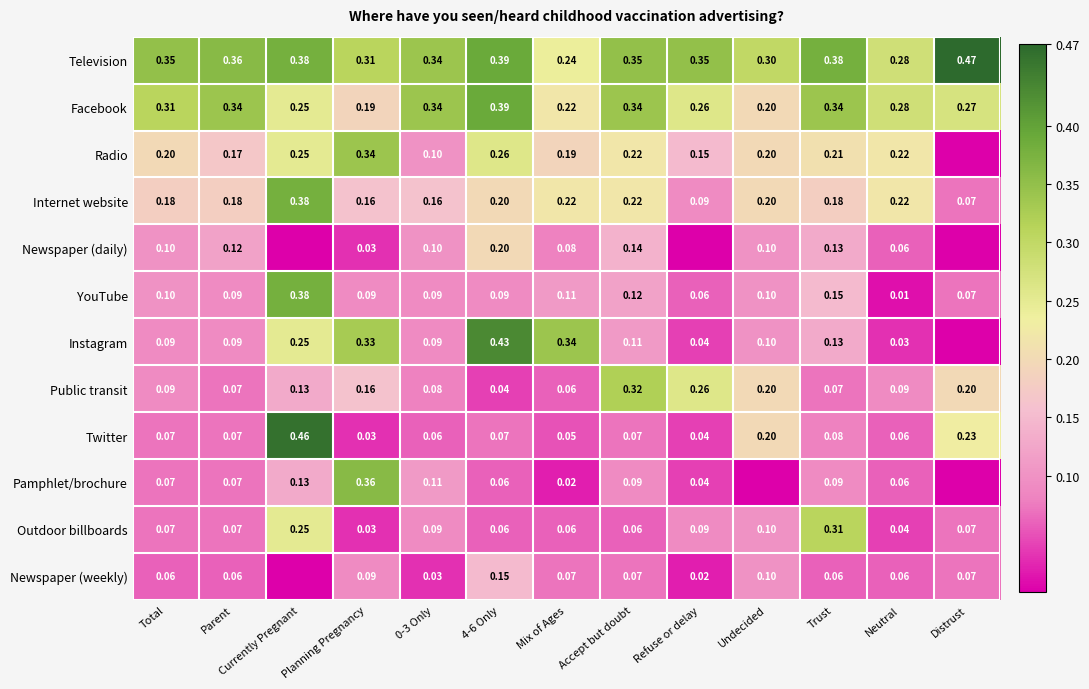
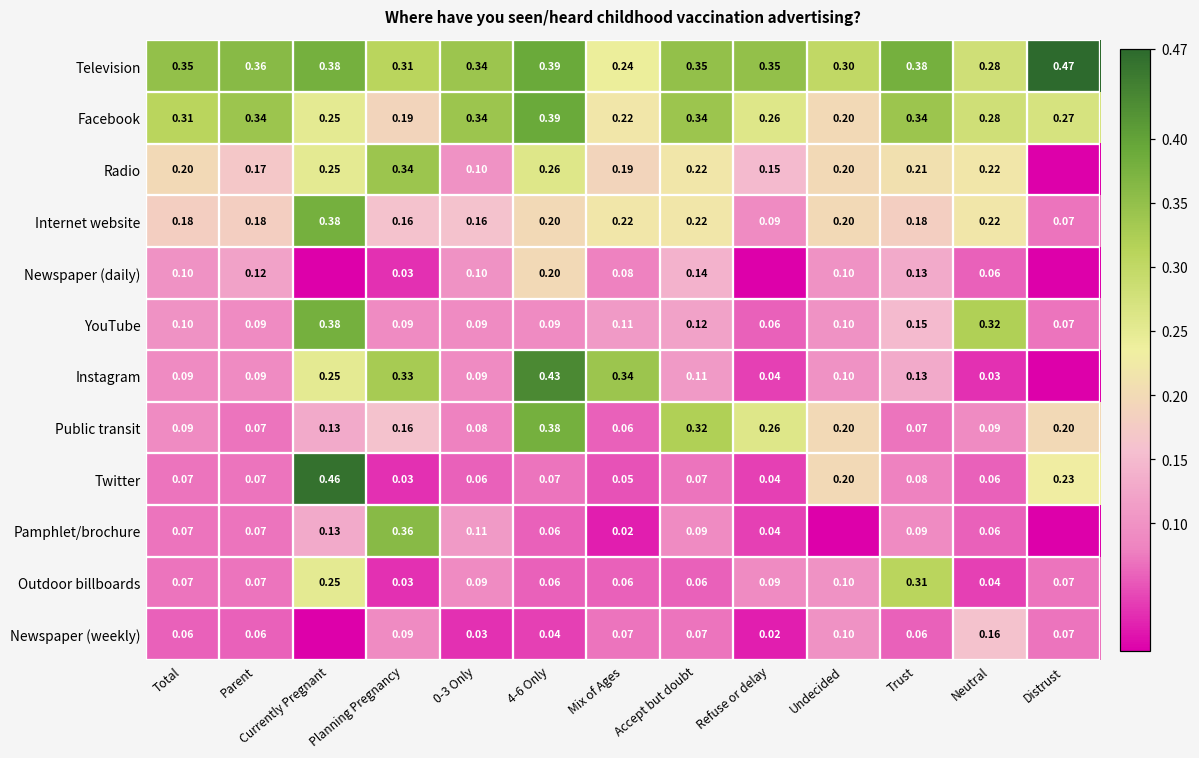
  {
    "Television": {
      "Total": 0.35,
      "Parent": 0.36,
      "Currently Pregnant": 0.38,
      "Planning Pregnancy": 0.31,
      "0-3 Only": 0.34,
      "4-6 Only": 0.39,
      "Mix of Ages": 0.24,
      "Accept but doubt": 0.35,
      "Refuse or delay": 0.35,
      "Undecided": 0.30,
      "Trust": 0.38,
      "Neutral": 0.28,
      "Distrust": 0.47
    },
    "Facebook": {
      "Total": 0.31,
      "Parent": 0.34,
      "Currently Pregnant": 0.25,
      "Planning Pregnancy": 0.19,
      "0-3 Only": 0.34,
      "4-6 Only": 0.39,
      "Mix of Ages": 0.22,
      "Accept but doubt": 0.34,
      "Refuse or delay": 0.26,
      "Undecided": 0.20,
      "Trust": 0.34,
      "Neutral": 0.28,
      "Distrust": 0.27
    },
    "Radio": {
      "Total": 0.20,
      "Parent": 0.17,
      "Currently Pregnant": 0.25,
      "Planning Pregnancy": 0.34,
      "0-3 Only": 0.10,
      "4-6 Only": 0.26,
      "Mix of Ages": 0.19,
      "Accept but doubt": 0.22,
      "Refuse or delay": 0.15,
      "Undecided": 0.20,
      "Trust": 0.21,
      "Neutral": 0.22
    },
    "Internet website": {
      "Total": 0.18,
      "Parent": 0.18,
      "Currently Pregnant": 0.38,
      "Planning Pregnancy": 0.16,
      "0-3 Only": 0.16,
      "4-6 Only": 0.20,
      "Mix of Ages": 0.22,
      "Accept but doubt": 0.22,
      "Refuse or delay": 0.09,
      "Undecided": 0.20,
      "Trust": 0.18,
      "Neutral": 0.22,
      "Distrust": 0.07
    },
    "Newspaper (daily)": {
      "Total": 0.10,
      "Parent": 0.12,
      "Planning Pregnancy": 0.03,
      "0-3 Only": 0.10,
      "4-6 Only": 0.20,
      "Mix of Ages": 0.08,
      "Accept but doubt": 0.14,
      "Undecided": 0.10,
      "Trust": 0.13,
      "Neutral": 0.06
    },
    "YouTube": {
      "Total": 0.10,
      "Parent": 0.09,
      "Currently Pregnant": 0.38,
      "Planning Pregnancy": 0.09,
      "0-3 Only": 0.09,
      "4-6 Only": 0.09,
      "Mix of Ages": 0.11,
      "Accept but doubt": 0.12,
      "Refuse or delay": 0.06,
      "Undecided": 0.10,
      "Trust": 0.15,
-     "Neutral": 0.01,
+     "Neutral": 0.32,
      "Distrust": 0.07
    },
    "Instagram": {
      "Total": 0.09,
      "Parent": 0.09,
      "Currently Pregnant": 0.25,
      "Planning Pregnancy": 0.33,
      "0-3 Only": 0.09,
      "4-6 Only": 0.43,
      "Mix of Ages": 0.34,
      "Accept but doubt": 0.11,
      "Refuse or delay": 0.04,
      "Undecided": 0.10,
      "Trust": 0.13,
      "Neutral": 0.03
    },
    "Public transit": {
      "Total": 0.09,
      "Parent": 0.07,
      "Currently Pregnant": 0.13,
      "Planning Pregnancy": 0.16,
      "0-3 Only": 0.08,
-     "4-6 Only": 0.04,
+     "4-6 Only": 0.38,
      "Mix of Ages": 0.06,
      "Accept but doubt": 0.32,
      "Refuse or delay": 0.26,
      "Undecided": 0.20,
      "Trust": 0.07,
      "Neutral": 0.09,
      "Distrust": 0.20
    },
    "Twitter": {
      "Total": 0.07,
      "Parent": 0.07,
      "Currently Pregnant": 0.46,
      "Planning Pregnancy": 0.03,
      "0-3 Only": 0.06,
      "4-6 Only": 0.07,
      "Mix of Ages": 0.05,
      "Accept but doubt": 0.07,
      "Refuse or delay": 0.04,
      "Undecided": 0.20,
      "Trust": 0.08,
      "Neutral": 0.06,
      "Distrust": 0.23
    },
    "Pamphlet/brochure": {
      "Total": 0.07,
      "Parent": 0.07,
      "Currently Pregnant": 0.13,
      "Planning Pregnancy": 0.36,
      "0-3 Only": 0.11,
      "4-6 Only": 0.06,
      "Mix of Ages": 0.02,
      "Accept but doubt": 0.09,
      "Refuse or delay": 0.04,
      "Trust": 0.09,
      "Neutral": 0.06
    },
    "Outdoor billboards": {
      "Total": 0.07,
      "Parent": 0.07,
      "Currently Pregnant": 0.25,
      "Planning Pregnancy": 0.03,
      "0-3 Only": 0.09,
      "4-6 Only": 0.06,
      "Mix of Ages": 0.06,
      "Accept but doubt": 0.06,
      "Refuse or delay": 0.09,
      "Undecided": 0.10,
      "Trust": 0.31,
      "Neutral": 0.04,
      "Distrust": 0.07
    },
    "Newspaper (weekly)": {
      "Total": 0.06,
      "Parent": 0.06,
      "Planning Pregnancy": 0.09,
      "0-3 Only": 0.03,
-     "4-6 Only": 0.15,
+     "4-6 Only": 0.04,
      "Mix of Ages": 0.07,
      "Accept but doubt": 0.07,
      "Refuse or delay": 0.02,
      "Undecided": 0.10,
      "Trust": 0.06,
-     "Neutral": 0.06,
+     "Neutral": 0.16,
      "Distrust": 0.07
    }
  }
